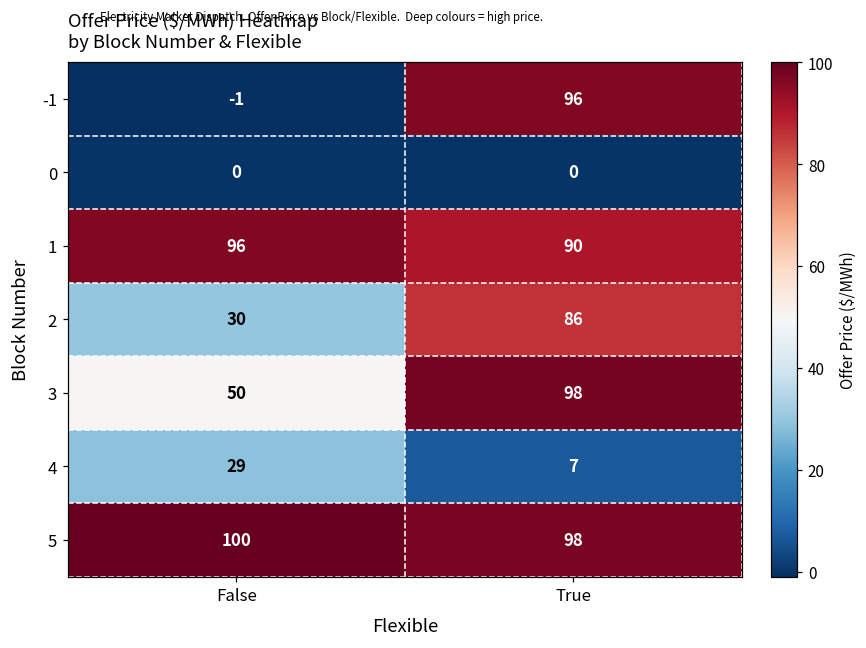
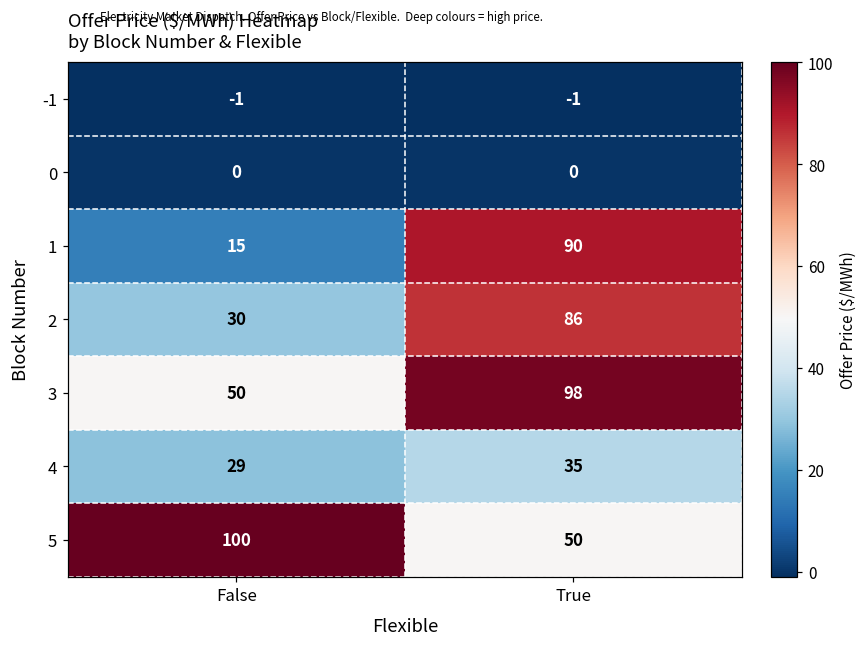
  {
    "-1": {
      "False": -1,
-     "True": 96
+     "True": -1
    },
    "0": {
      "False": 0,
      "True": 0
    },
    "1": {
-     "False": 96,
+     "False": 15,
      "True": 90
    },
    "2": {
      "False": 30,
      "True": 86
    },
    "3": {
      "False": 50,
      "True": 98
    },
    "4": {
      "False": 29,
-     "True": 7
+     "True": 35
    },
    "5": {
      "False": 100,
-     "True": 98
+     "True": 50
    }
  }
